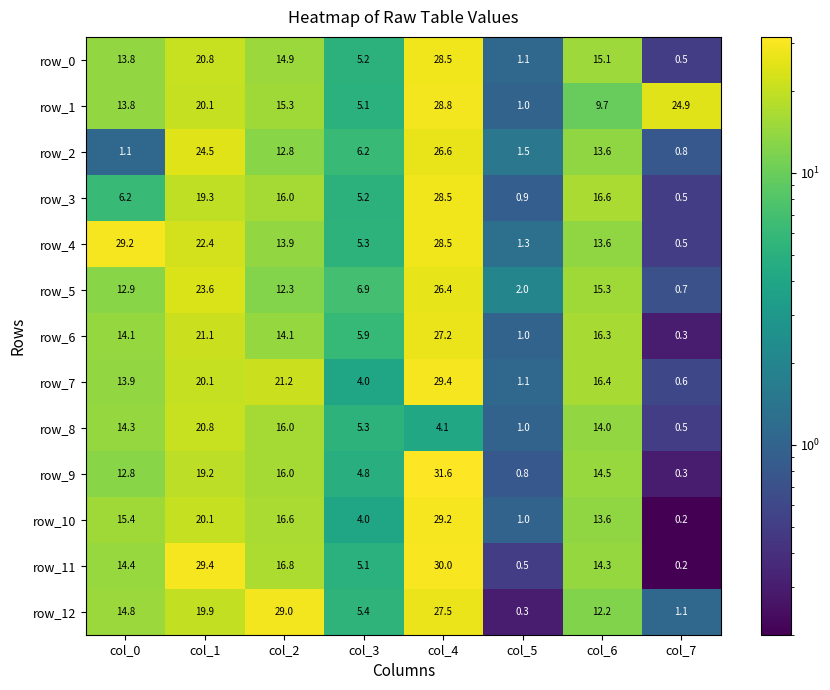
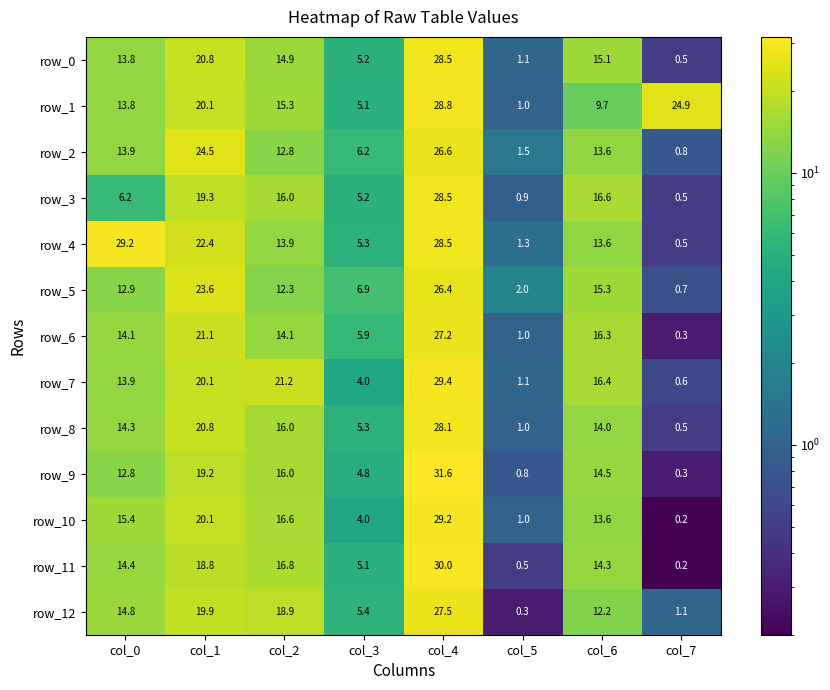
  {
    "row_0": {
      "col_0": 13.8,
      "col_1": 20.8,
      "col_2": 14.9,
      "col_3": 5.2,
      "col_4": 28.5,
      "col_5": 1.1,
      "col_6": 15.1,
      "col_7": 0.5
    },
    "row_1": {
      "col_0": 13.8,
      "col_1": 20.1,
      "col_2": 15.3,
      "col_3": 5.1,
      "col_4": 28.8,
      "col_5": 1.0,
      "col_6": 9.7,
      "col_7": 24.9
    },
    "row_2": {
-     "col_0": 1.1,
+     "col_0": 13.9,
      "col_1": 24.5,
      "col_2": 12.8,
      "col_3": 6.2,
      "col_4": 26.6,
      "col_5": 1.5,
      "col_6": 13.6,
      "col_7": 0.8
    },
    "row_3": {
      "col_0": 6.2,
      "col_1": 19.3,
      "col_2": 16.0,
      "col_3": 5.2,
      "col_4": 28.5,
      "col_5": 0.9,
      "col_6": 16.6,
      "col_7": 0.5
    },
    "row_4": {
      "col_0": 29.2,
      "col_1": 22.4,
      "col_2": 13.9,
      "col_3": 5.3,
      "col_4": 28.5,
      "col_5": 1.3,
      "col_6": 13.6,
      "col_7": 0.5
    },
    "row_5": {
      "col_0": 12.9,
      "col_1": 23.6,
      "col_2": 12.3,
      "col_3": 6.9,
      "col_4": 26.4,
      "col_5": 2.0,
      "col_6": 15.3,
      "col_7": 0.7
    },
    "row_6": {
      "col_0": 14.1,
      "col_1": 21.1,
      "col_2": 14.1,
      "col_3": 5.9,
      "col_4": 27.2,
      "col_5": 1.0,
      "col_6": 16.3,
      "col_7": 0.3
    },
    "row_7": {
      "col_0": 13.9,
      "col_1": 20.1,
      "col_2": 21.2,
      "col_3": 4.0,
      "col_4": 29.4,
      "col_5": 1.1,
      "col_6": 16.4,
      "col_7": 0.6
    },
    "row_8": {
      "col_0": 14.3,
      "col_1": 20.8,
      "col_2": 16.0,
      "col_3": 5.3,
-     "col_4": 4.1,
+     "col_4": 28.1,
      "col_5": 1.0,
      "col_6": 14.0,
      "col_7": 0.5
    },
    "row_9": {
      "col_0": 12.8,
      "col_1": 19.2,
      "col_2": 16.0,
      "col_3": 4.8,
      "col_4": 31.6,
      "col_5": 0.8,
      "col_6": 14.5,
      "col_7": 0.3
    },
    "row_10": {
      "col_0": 15.4,
      "col_1": 20.1,
      "col_2": 16.6,
      "col_3": 4.0,
      "col_4": 29.2,
      "col_5": 1.0,
      "col_6": 13.6,
      "col_7": 0.2
    },
    "row_11": {
      "col_0": 14.4,
-     "col_1": 29.4,
+     "col_1": 18.8,
      "col_2": 16.8,
      "col_3": 5.1,
      "col_4": 30.0,
      "col_5": 0.5,
      "col_6": 14.3,
      "col_7": 0.2
    },
    "row_12": {
      "col_0": 14.8,
      "col_1": 19.9,
-     "col_2": 29.0,
+     "col_2": 18.9,
      "col_3": 5.4,
      "col_4": 27.5,
      "col_5": 0.3,
      "col_6": 12.2,
      "col_7": 1.1
    }
  }
